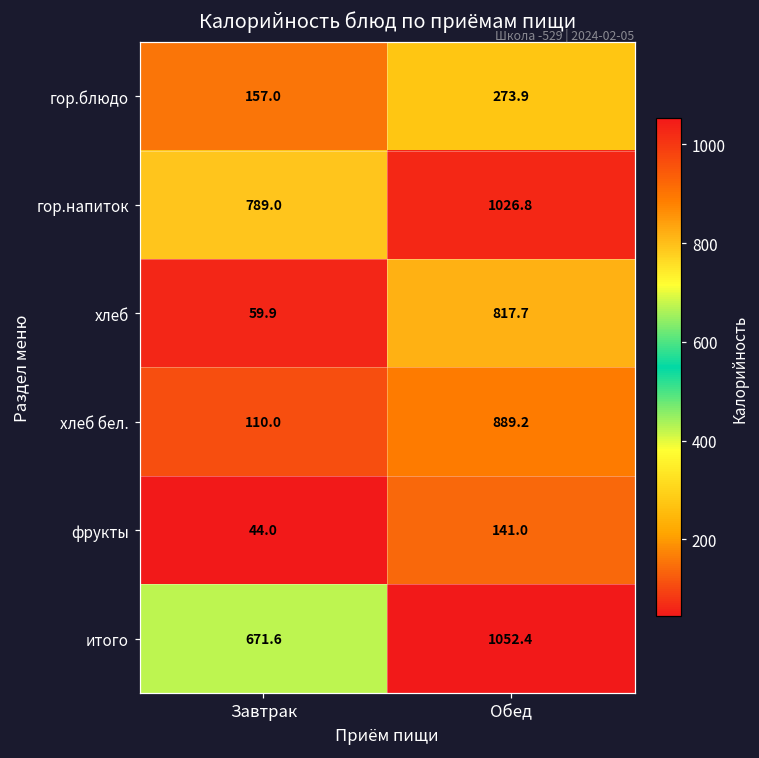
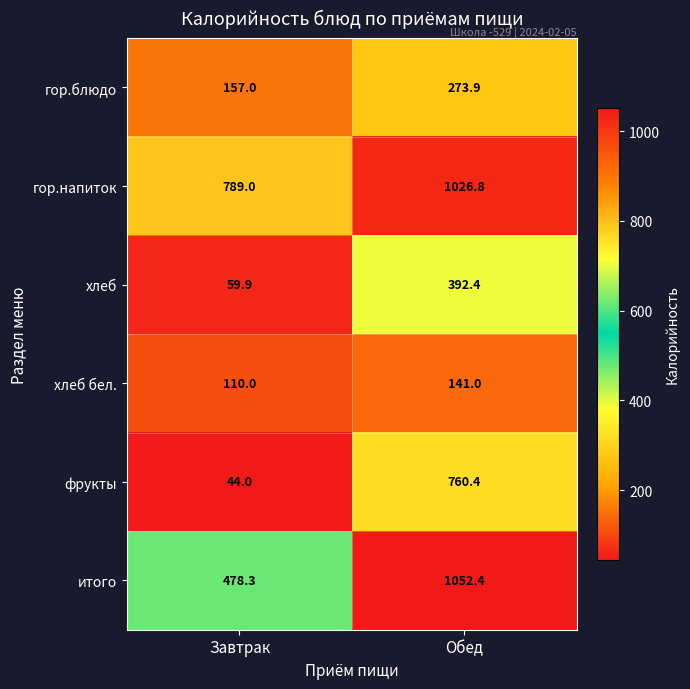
  {
    "гор.блюдо": {
      "Завтрак": 157.0,
      "Обед": 273.9
    },
    "гор.напиток": {
      "Завтрак": 789.0,
      "Обед": 1026.8
    },
    "хлеб": {
      "Завтрак": 59.9,
-     "Обед": 817.7
+     "Обед": 392.4
    },
    "хлеб бел.": {
      "Завтрак": 110.0,
-     "Обед": 889.2
+     "Обед": 141.0
    },
    "фрукты": {
      "Завтрак": 44.0,
-     "Обед": 141.0
+     "Обед": 760.4
    },
    "итого": {
-     "Завтрак": 671.6,
+     "Завтрак": 478.3,
      "Обед": 1052.4
    }
  }
